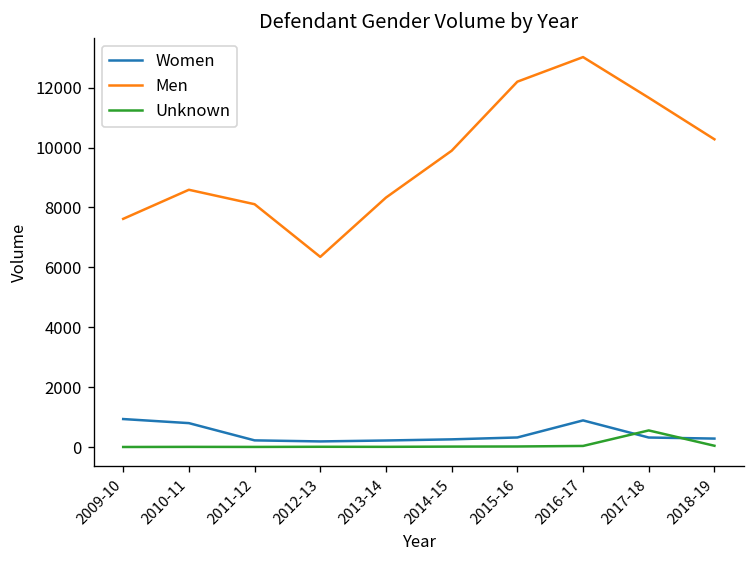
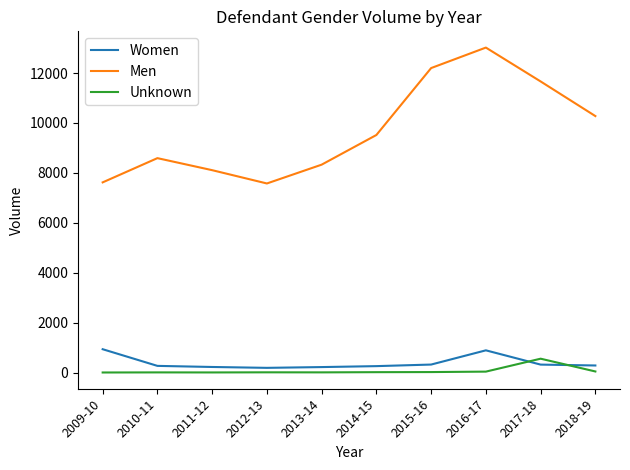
  {
    "Women": {
      "2009-10": 900,
-     "2010-11": 800,
+     "2010-11": 300,
      "2011-12": 200,
      "2012-13": 200,
      "2013-14": 200,
      "2014-15": 300,
      "2015-16": 300,
      "2016-17": 900,
      "2017-18": 300,
      "2018-19": 300
    },
    "Men": {
      "2009-10": 7600,
      "2010-11": 8600,
      "2011-12": 8100,
-     "2012-13": 6400,
+     "2012-13": 7600,
      "2013-14": 8300,
-     "2014-15": 9900,
+     "2014-15": 9500,
      "2015-16": 12200,
      "2016-17": 13000,
      "2017-18": 11700,
      "2018-19": 10300
    },
    "Unknown": {
      "2009-10": 0,
      "2010-11": 0,
      "2011-12": 0,
      "2012-13": 0,
      "2013-14": 0,
      "2014-15": 0,
      "2015-16": 0,
      "2016-17": 0,
      "2017-18": 600,
      "2018-19": 0
    }
  }
